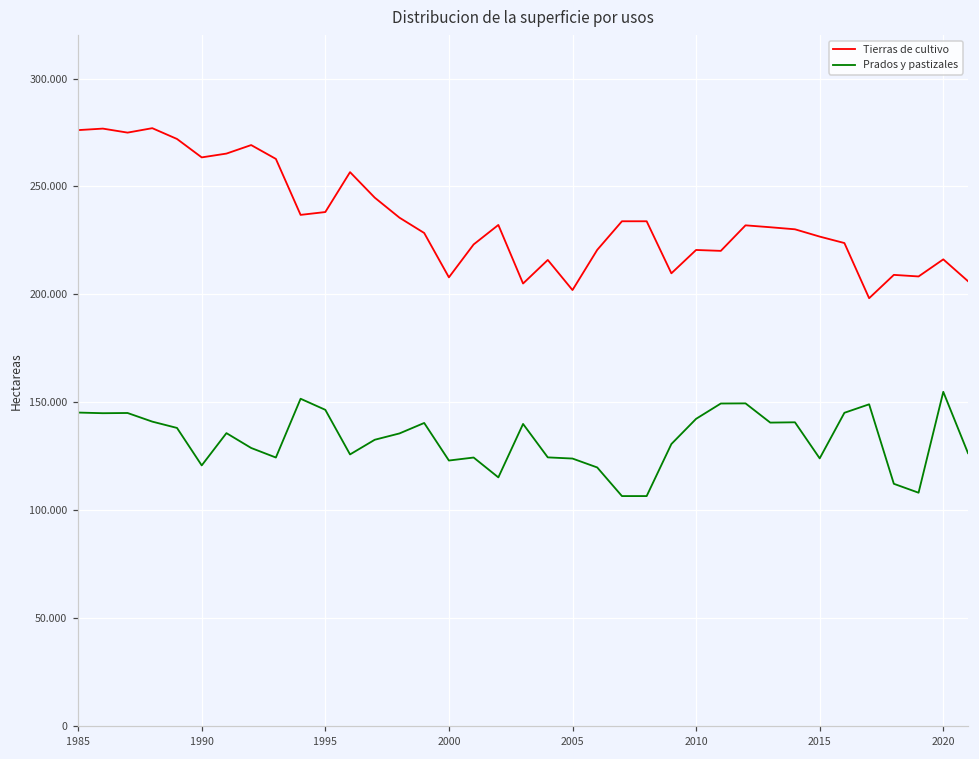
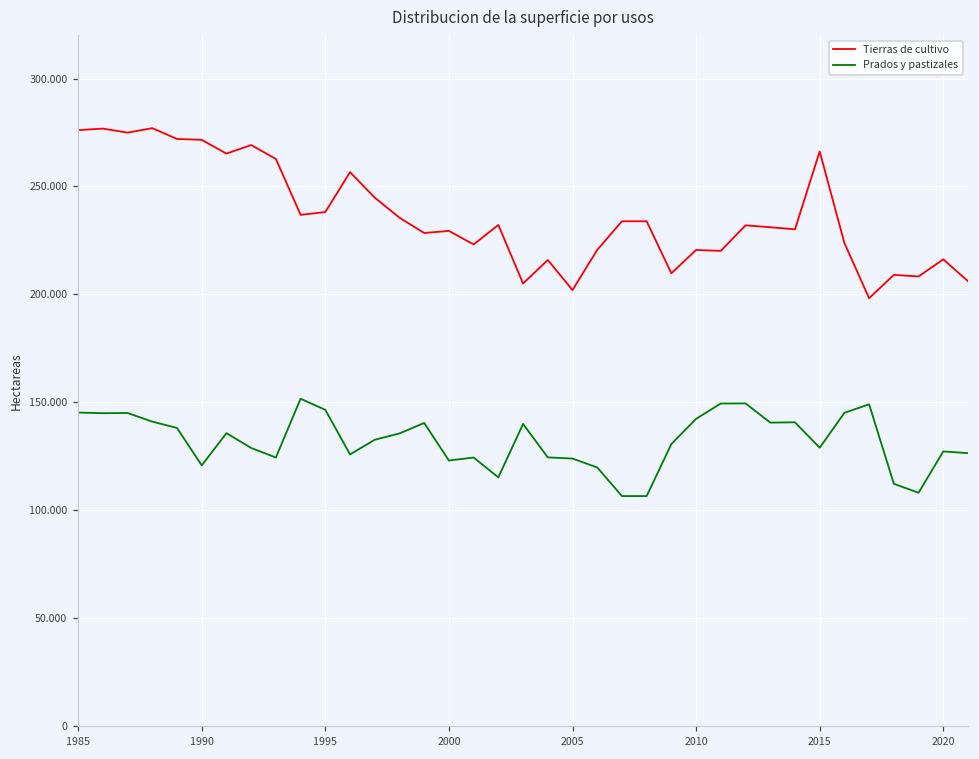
  {
    "Tierras de cultivo": {
      "1985": 276,
-     "1990": 263,
+     "1990": 272,
      "1995": 238,
-     "2000": 208,
+     "2000": 229,
      "2005": 202,
      "2010": 221,
-     "2015": 227,
+     "2015": 266,
      "2020": 216
    },
    "Prados y pastizales": {
      "1985": 145,
      "1990": 121,
      "1995": 147,
      "2000": 123,
      "2005": 124,
      "2010": 142,
-     "2015": 124,
-     "2020": 155
+     "2015": 129,
+     "2020": 127
    }
  }
